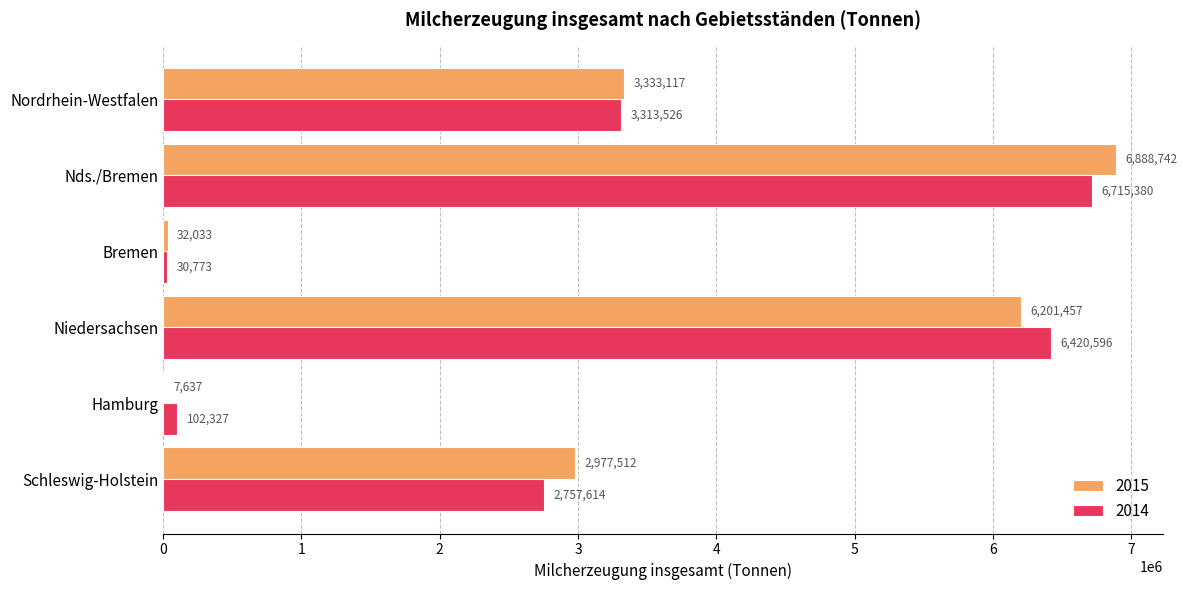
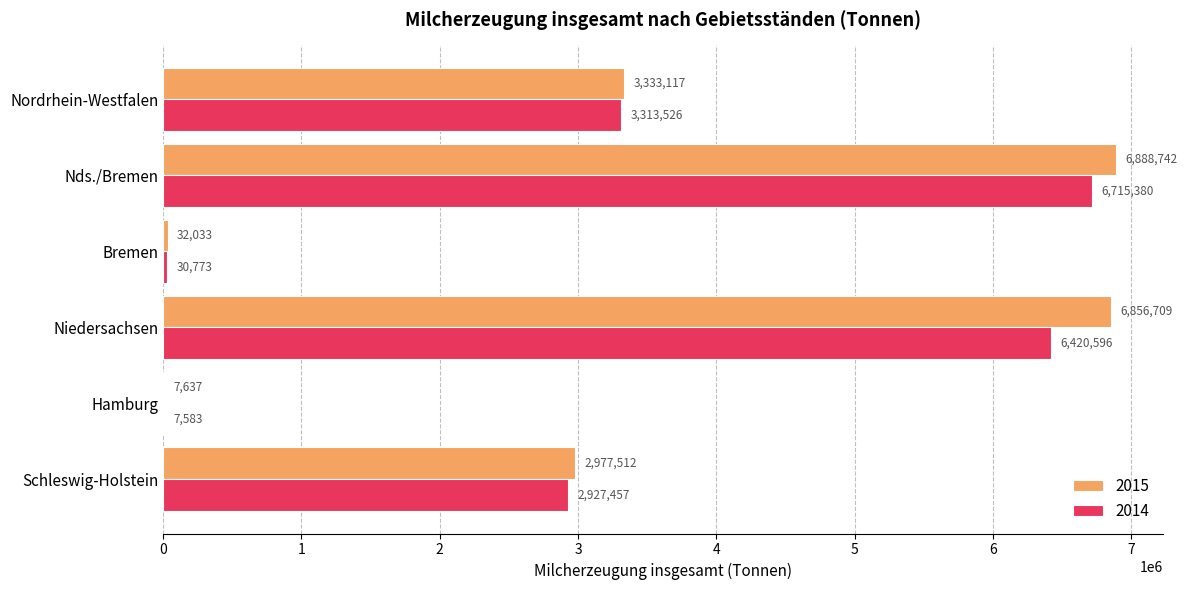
  {
    "2015": {
      "Nordrhein-Westfalen": "3,333,117",
      "Nds./Bremen": "6,888,742",
      "Bremen": "32,033",
-     "Niedersachsen": "6,201,457",
+     "Niedersachsen": "6,856,709",
      "Hamburg": "7,637",
      "Schleswig-Holstein": "2,977,512"
    },
    "2014": {
      "Nordrhein-Westfalen": "3,313,526",
      "Nds./Bremen": "6,715,380",
      "Bremen": "30,773",
      "Niedersachsen": "6,420,596",
-     "Hamburg": "102,327",
-     "Schleswig-Holstein": "2,757,614"
+     "Hamburg": "7,583",
+     "Schleswig-Holstein": "2,927,457"
    }
  }
